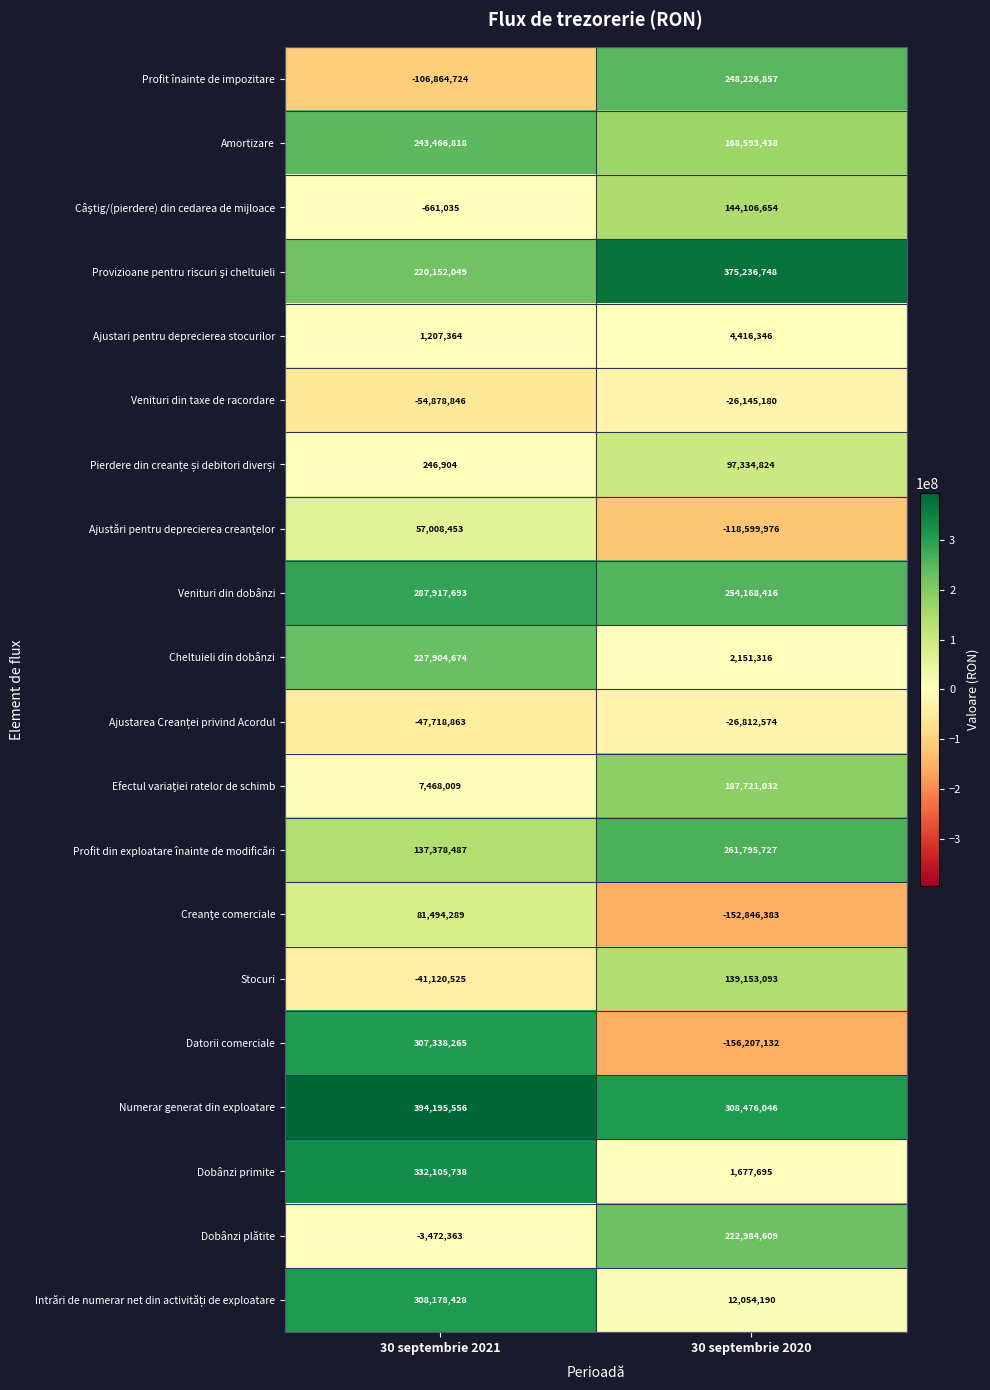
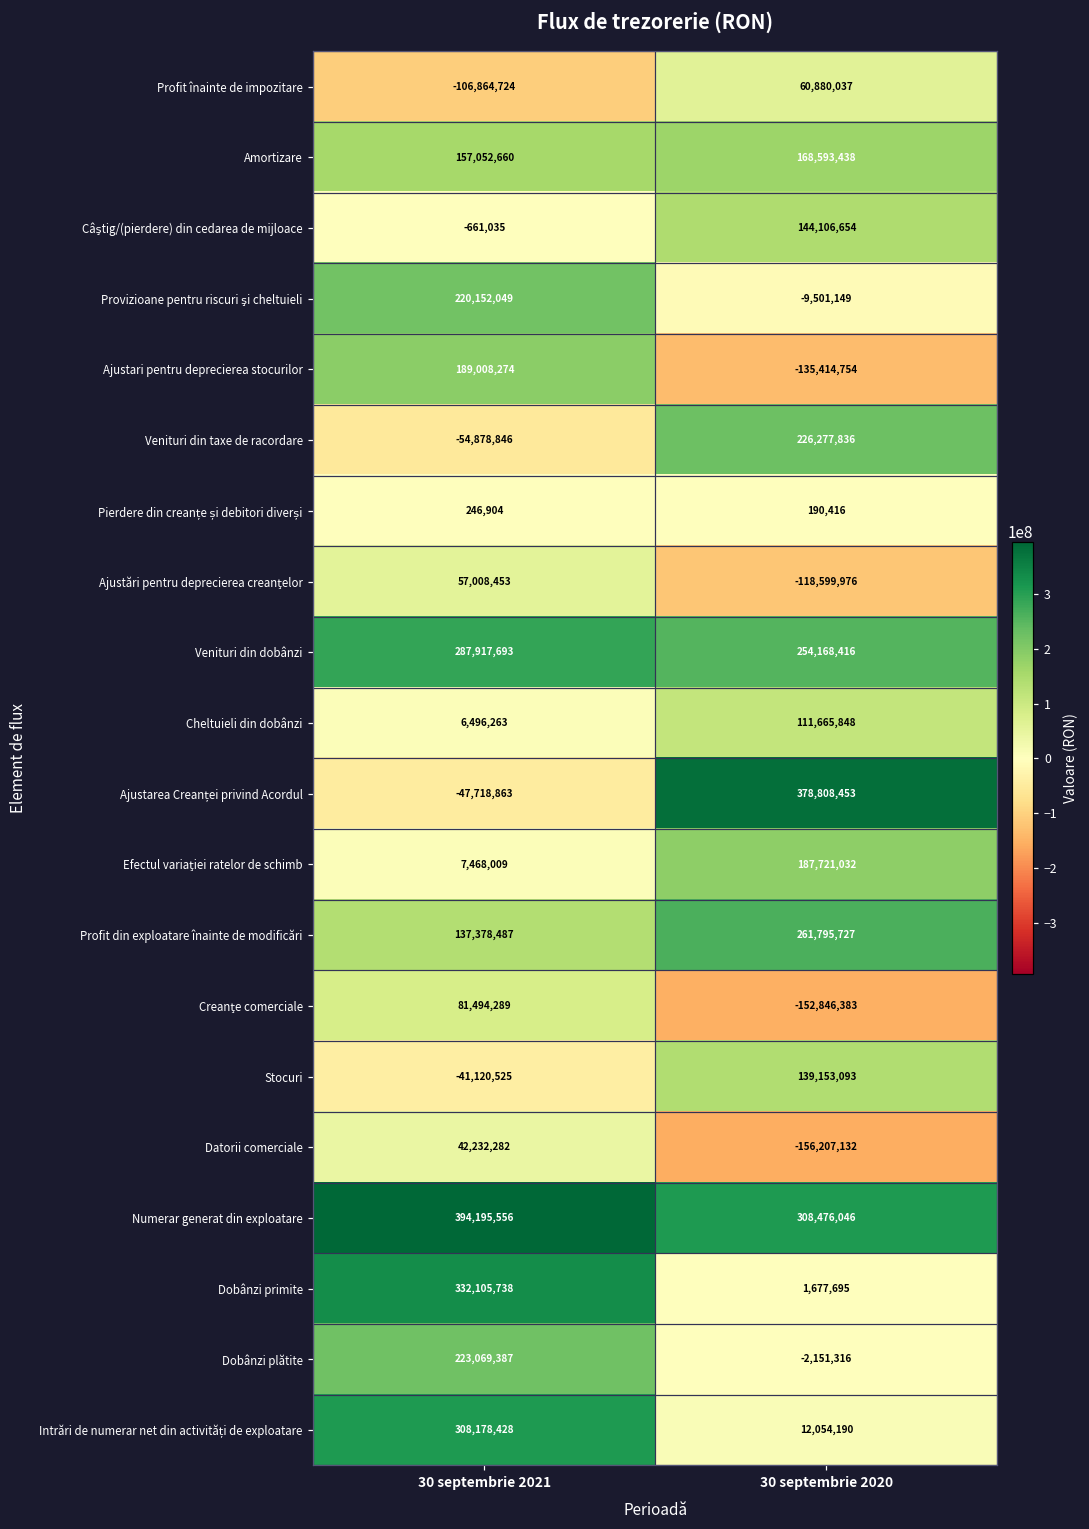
  {
    "Profit înainte de impozitare": {
      "30 septembrie 2021": "-106,864,724",
-     "30 septembrie 2020": "248,226,857"
+     "30 septembrie 2020": "60,880,037"
    },
    "Amortizare": {
-     "30 septembrie 2021": "243,466,818",
+     "30 septembrie 2021": "157,052,660",
      "30 septembrie 2020": "168,593,438"
    },
    "Câştig/(pierdere) din cedarea de mijloace": {
      "30 septembrie 2021": "-661,035",
      "30 septembrie 2020": "144,106,654"
    },
    "Provizioane pentru riscuri şi cheltuieli": {
      "30 septembrie 2021": "220,152,049",
-     "30 septembrie 2020": "375,236,748"
+     "30 septembrie 2020": "-9,501,149"
    },
    "Ajustari pentru deprecierea stocurilor": {
-     "30 septembrie 2021": "1,207,364",
-     "30 septembrie 2020": "4,416,346"
+     "30 septembrie 2021": "189,008,274",
+     "30 septembrie 2020": "-135,414,754"
    },
    "Venituri din taxe de racordare": {
      "30 septembrie 2021": "-54,878,846",
-     "30 septembrie 2020": "-26,145,180"
+     "30 septembrie 2020": "226,277,836"
    },
    "Pierdere din creanțe și debitori diverși": {
      "30 septembrie 2021": "246,904",
-     "30 septembrie 2020": "97,334,824"
+     "30 septembrie 2020": "190,416"
    },
    "Ajustări pentru deprecierea creanţelor": {
      "30 septembrie 2021": "57,008,453",
      "30 septembrie 2020": "-118,599,976"
    },
    "Venituri din dobânzi": {
      "30 septembrie 2021": "287,917,693",
      "30 septembrie 2020": "254,168,416"
    },
    "Cheltuieli din dobânzi": {
-     "30 septembrie 2021": "227,904,674",
-     "30 septembrie 2020": "2,151,316"
+     "30 septembrie 2021": "6,496,263",
+     "30 septembrie 2020": "111,665,848"
    },
    "Ajustarea Creanței privind Acordul": {
      "30 septembrie 2021": "-47,718,863",
-     "30 septembrie 2020": "-26,812,574"
+     "30 septembrie 2020": "378,808,453"
    },
    "Efectul variaţiei ratelor de schimb": {
      "30 septembrie 2021": "7,468,009",
      "30 septembrie 2020": "187,721,032"
    },
    "Profit din exploatare înainte de modificări": {
      "30 septembrie 2021": "137,378,487",
      "30 septembrie 2020": "261,795,727"
    },
    "Creanţe comerciale": {
      "30 septembrie 2021": "81,494,289",
      "30 septembrie 2020": "-152,846,383"
    },
    "Stocuri": {
      "30 septembrie 2021": "-41,120,525",
      "30 septembrie 2020": "139,153,093"
    },
    "Datorii comerciale": {
-     "30 septembrie 2021": "307,338,265",
+     "30 septembrie 2021": "42,232,282",
      "30 septembrie 2020": "-156,207,132"
    },
    "Numerar generat din exploatare": {
      "30 septembrie 2021": "394,195,556",
      "30 septembrie 2020": "308,476,046"
    },
    "Dobânzi primite": {
      "30 septembrie 2021": "332,105,738",
      "30 septembrie 2020": "1,677,695"
    },
    "Dobânzi plătite": {
-     "30 septembrie 2021": "-3,472,363",
-     "30 septembrie 2020": "222,984,609"
+     "30 septembrie 2021": "223,069,387",
+     "30 septembrie 2020": "-2,151,316"
    },
    "Intrări de numerar net din activități de exploatare": {
      "30 septembrie 2021": "308,178,428",
      "30 septembrie 2020": "12,054,190"
    }
  }
